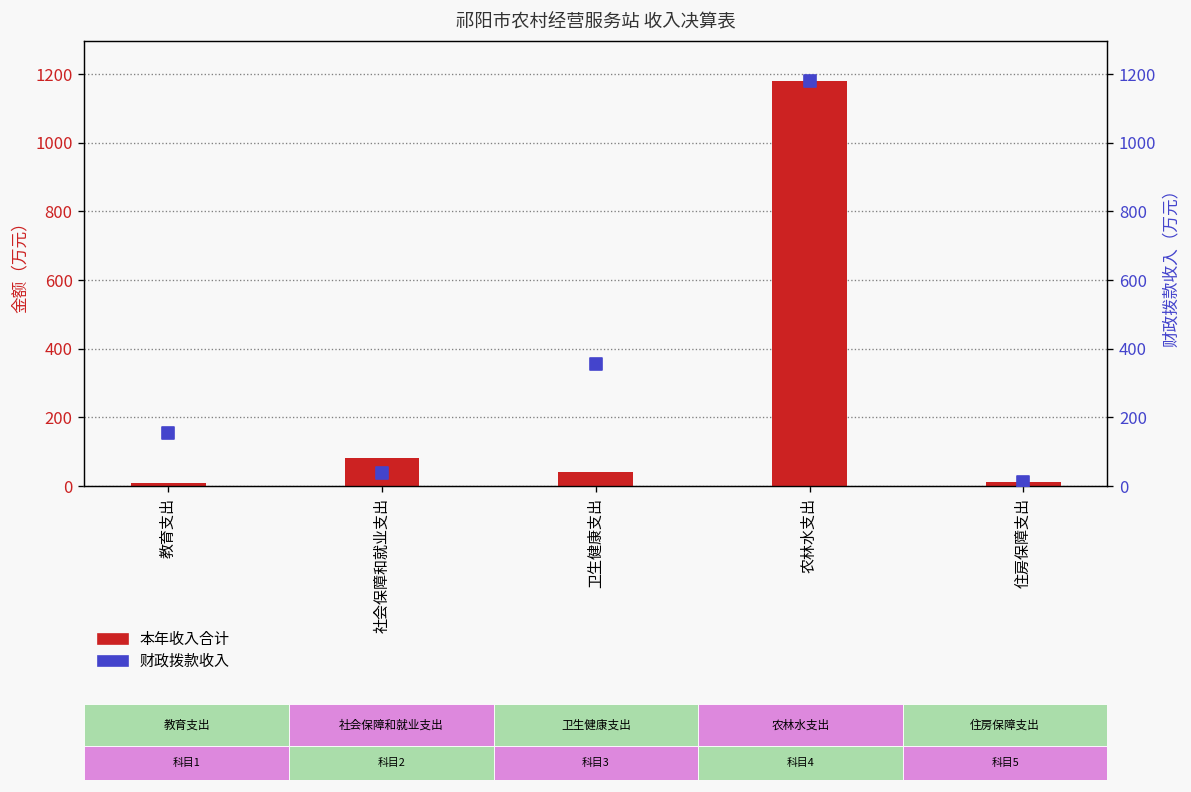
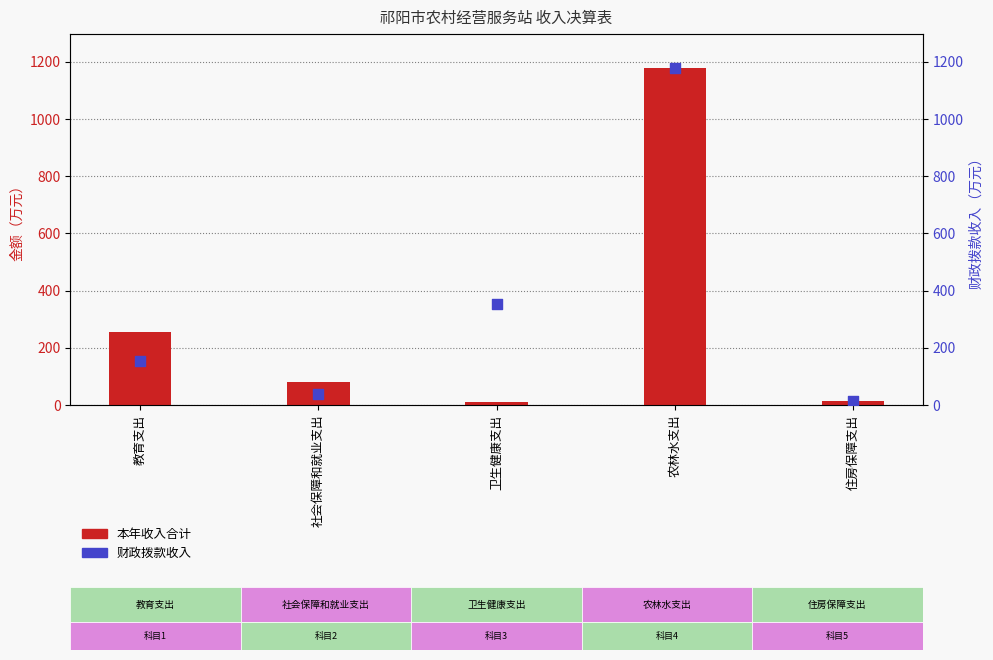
  {
    "本年收入合计": {
-     "教育支出": 10,
+     "教育支出": 260,
      "社会保障和就业支出": 80,
-     "卫生健康支出": 40,
+     "卫生健康支出": 10,
      "农林水支出": 1180,
      "住房保障支出": 10
    }
  }
